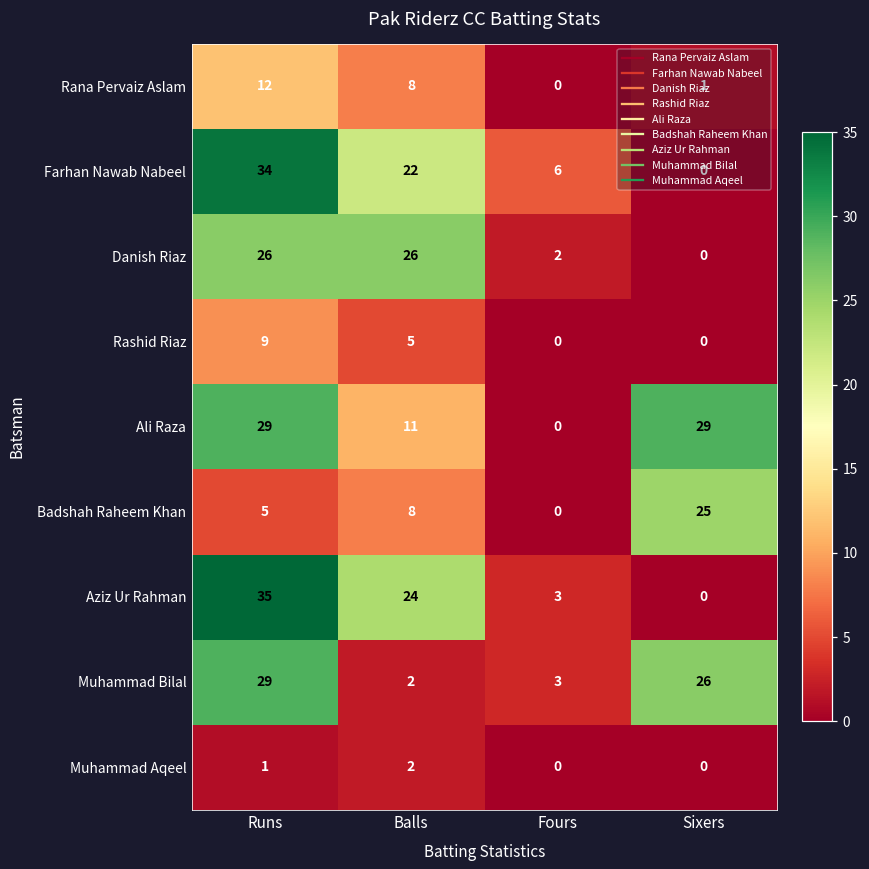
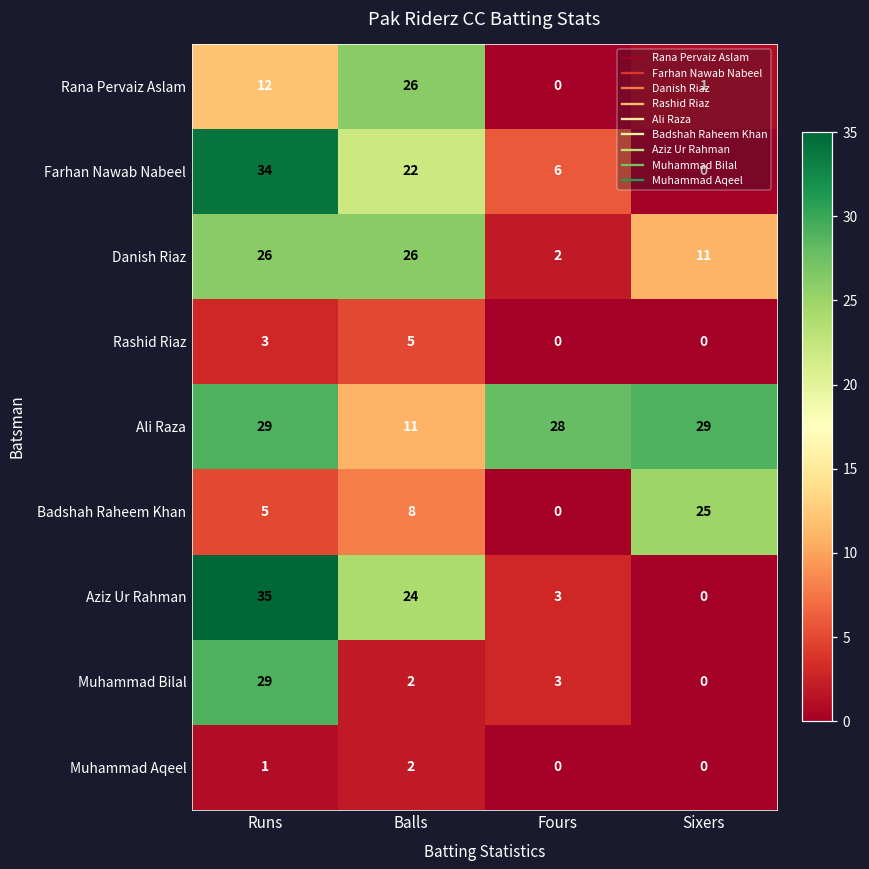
  {
    "Rana Pervaiz Aslam": {
      "Runs": 12,
-     "Balls": 8,
+     "Balls": 26,
      "Fours": 0
    },
    "Farhan Nawab Nabeel": {
      "Runs": 34,
      "Balls": 22,
      "Fours": 6
    },
    "Danish Riaz": {
      "Runs": 26,
      "Balls": 26,
      "Fours": 2,
-     "Sixers": 0
+     "Sixers": 11
    },
    "Rashid Riaz": {
-     "Runs": 9,
+     "Runs": 3,
      "Balls": 5,
      "Fours": 0,
      "Sixers": 0
    },
    "Ali Raza": {
      "Runs": 29,
      "Balls": 11,
-     "Fours": 0,
+     "Fours": 28,
      "Sixers": 29
    },
    "Badshah Raheem Khan": {
      "Runs": 5,
      "Balls": 8,
      "Fours": 0,
      "Sixers": 25
    },
    "Aziz Ur Rahman": {
      "Runs": 35,
      "Balls": 24,
      "Fours": 3,
      "Sixers": 0
    },
    "Muhammad Bilal": {
      "Runs": 29,
      "Balls": 2,
      "Fours": 3,
-     "Sixers": 26
+     "Sixers": 0
    },
    "Muhammad Aqeel": {
      "Runs": 1,
      "Balls": 2,
      "Fours": 0,
      "Sixers": 0
    }
  }
